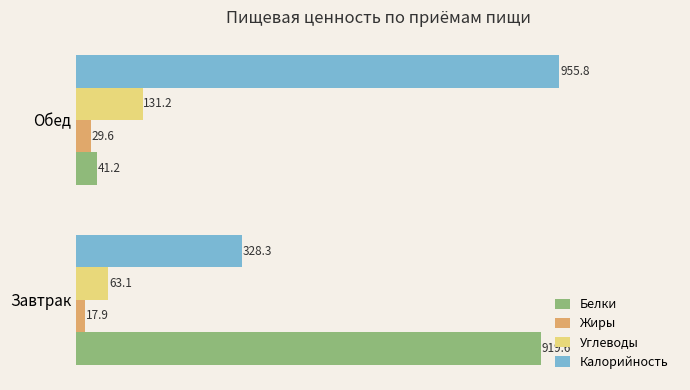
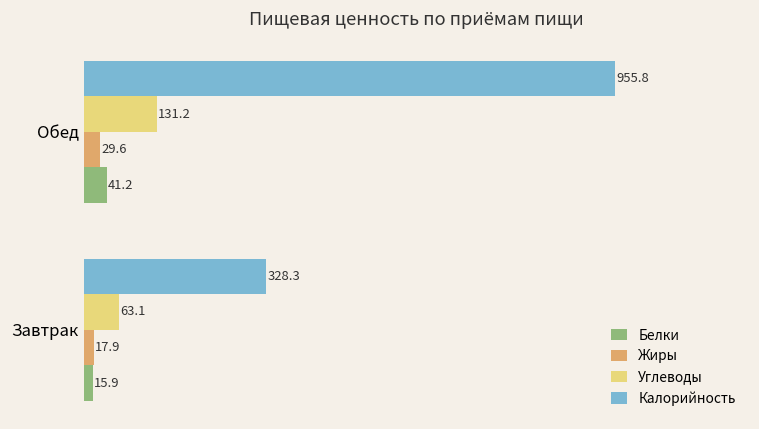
  {
    "Белки": {
      "Обед": 41.2,
-     "Завтрак": 919.6
+     "Завтрак": 15.9
    },
    "Калорийность": {
      "Обед": 955.8,
      "Завтрак": 328.3
    }
  }
